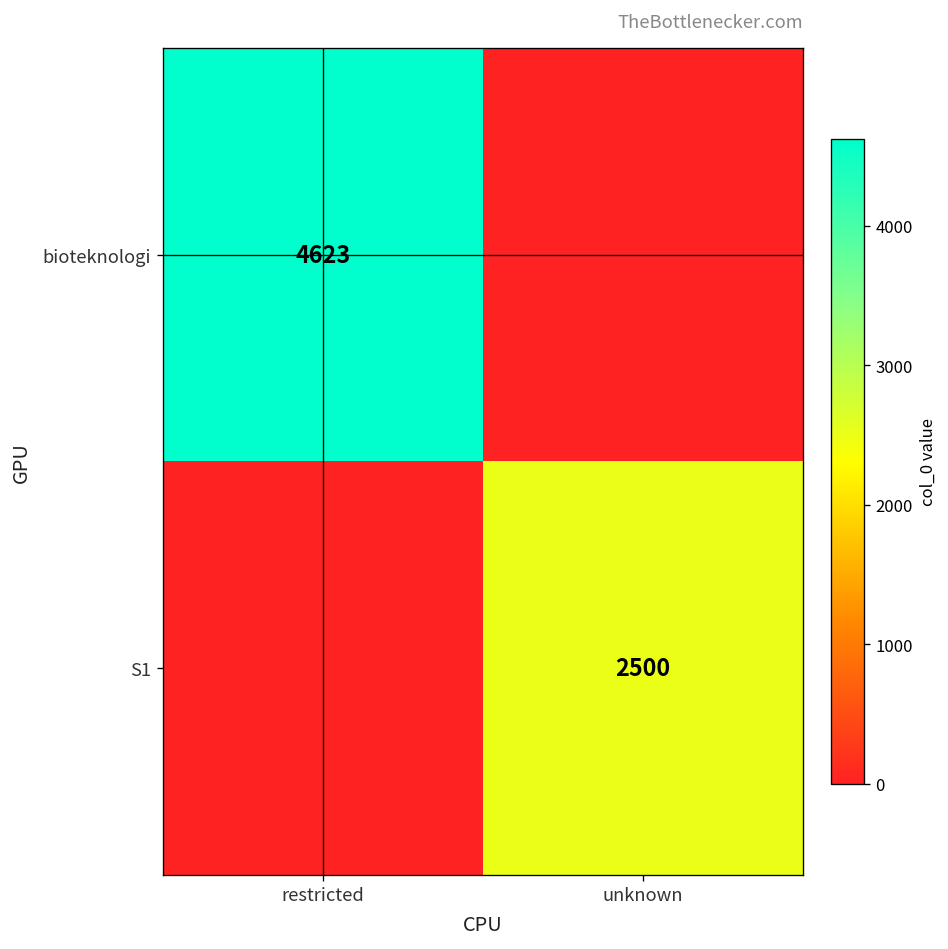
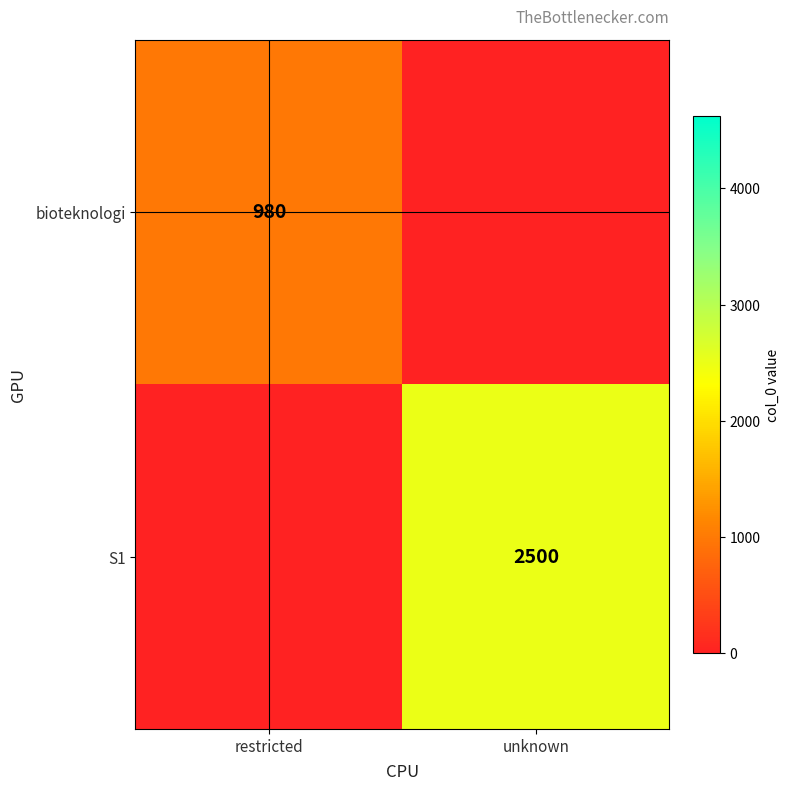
  {
    "bioteknologi": {
-     "restricted": 4623
+     "restricted": 980
    },
    "S1": {
      "unknown": 2500
    }
  }
